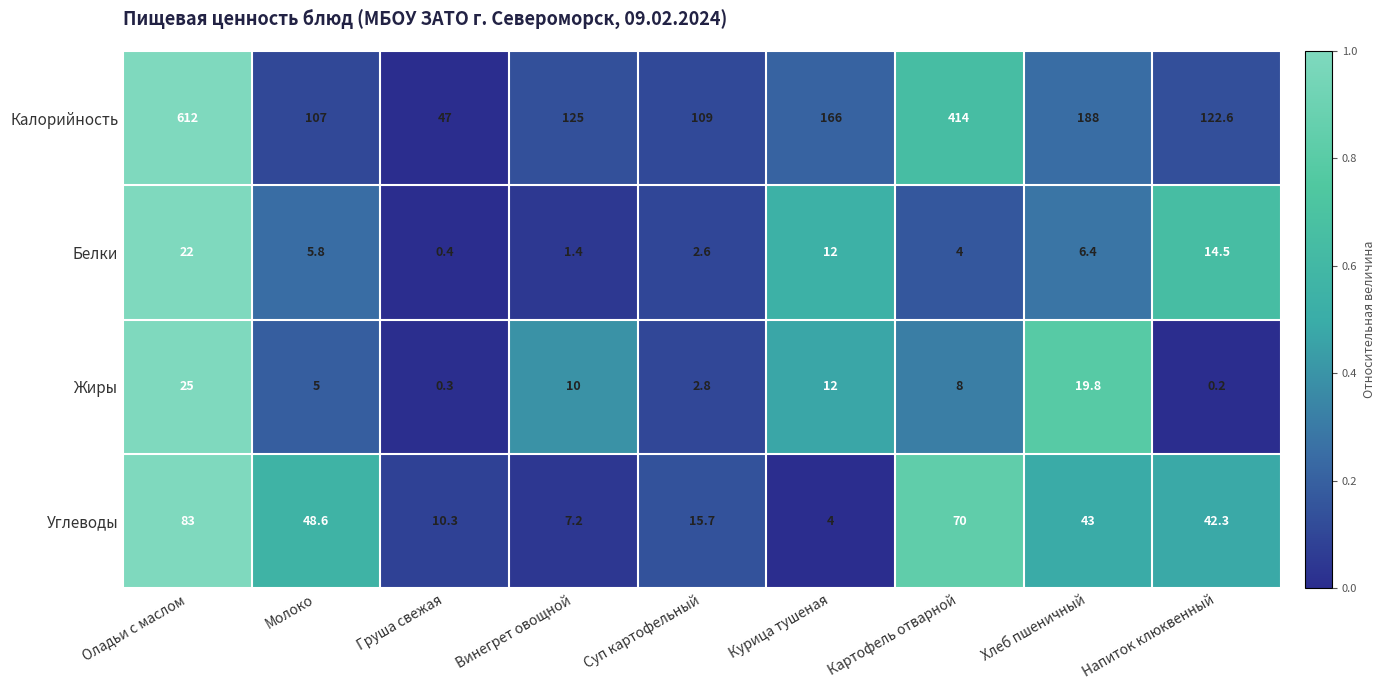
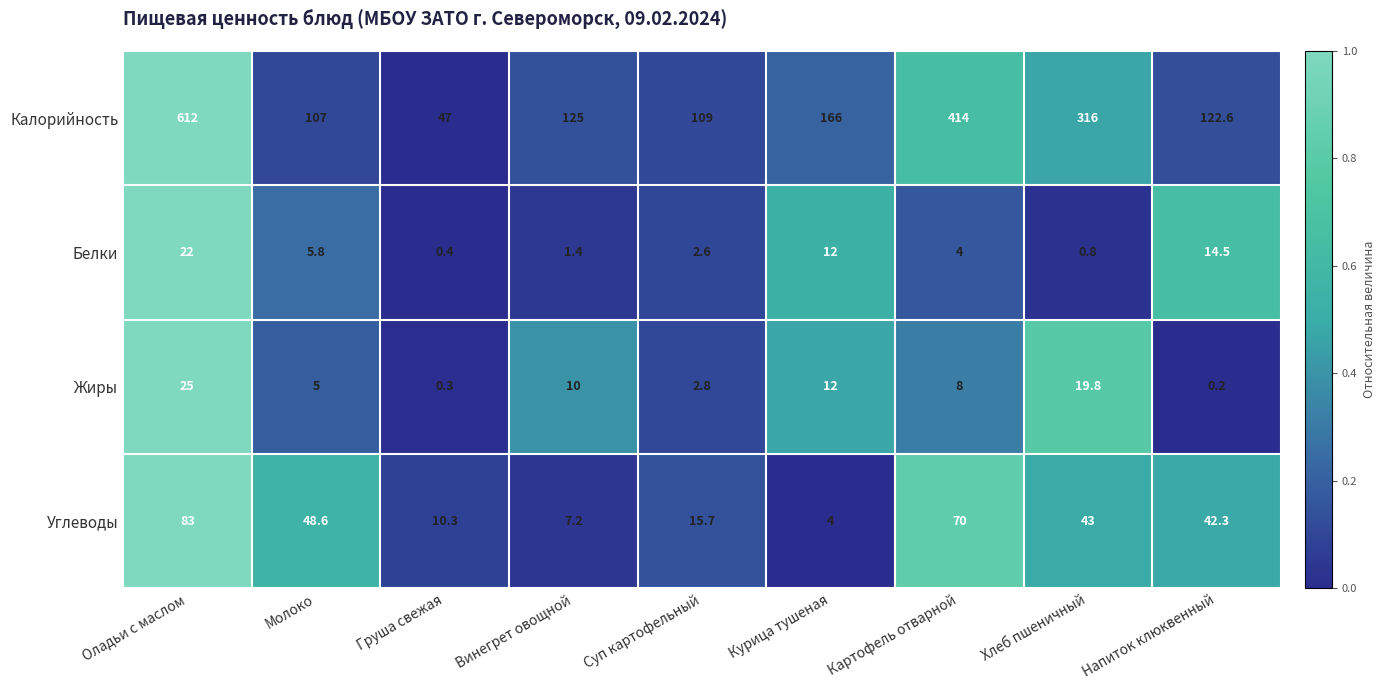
  {
    "Калорийность": {
      "Оладьи с маслом": 612,
      "Молоко": 107,
      "Груша свежая": 47,
      "Винегрет овощной": 125,
      "Суп картофельный": 109,
      "Курица тушеная": 166,
      "Картофель отварной": 414,
-     "Хлеб пшеничный": 188,
+     "Хлеб пшеничный": 316,
      "Напиток клюквенный": 122.6
    },
    "Белки": {
      "Оладьи с маслом": 22,
      "Молоко": 5.8,
      "Груша свежая": 0.4,
      "Винегрет овощной": 1.4,
      "Суп картофельный": 2.6,
      "Курица тушеная": 12,
      "Картофель отварной": 4,
-     "Хлеб пшеничный": 6.4,
+     "Хлеб пшеничный": 0.8,
      "Напиток клюквенный": 14.5
    },
    "Жиры": {
      "Оладьи с маслом": 25,
      "Молоко": 5,
      "Груша свежая": 0.3,
      "Винегрет овощной": 10,
      "Суп картофельный": 2.8,
      "Курица тушеная": 12,
      "Картофель отварной": 8,
      "Хлеб пшеничный": 19.8,
      "Напиток клюквенный": 0.2
    },
    "Углеводы": {
      "Оладьи с маслом": 83,
      "Молоко": 48.6,
      "Груша свежая": 10.3,
      "Винегрет овощной": 7.2,
      "Суп картофельный": 15.7,
      "Курица тушеная": 4,
      "Картофель отварной": 70,
      "Хлеб пшеничный": 43,
      "Напиток клюквенный": 42.3
    }
  }
